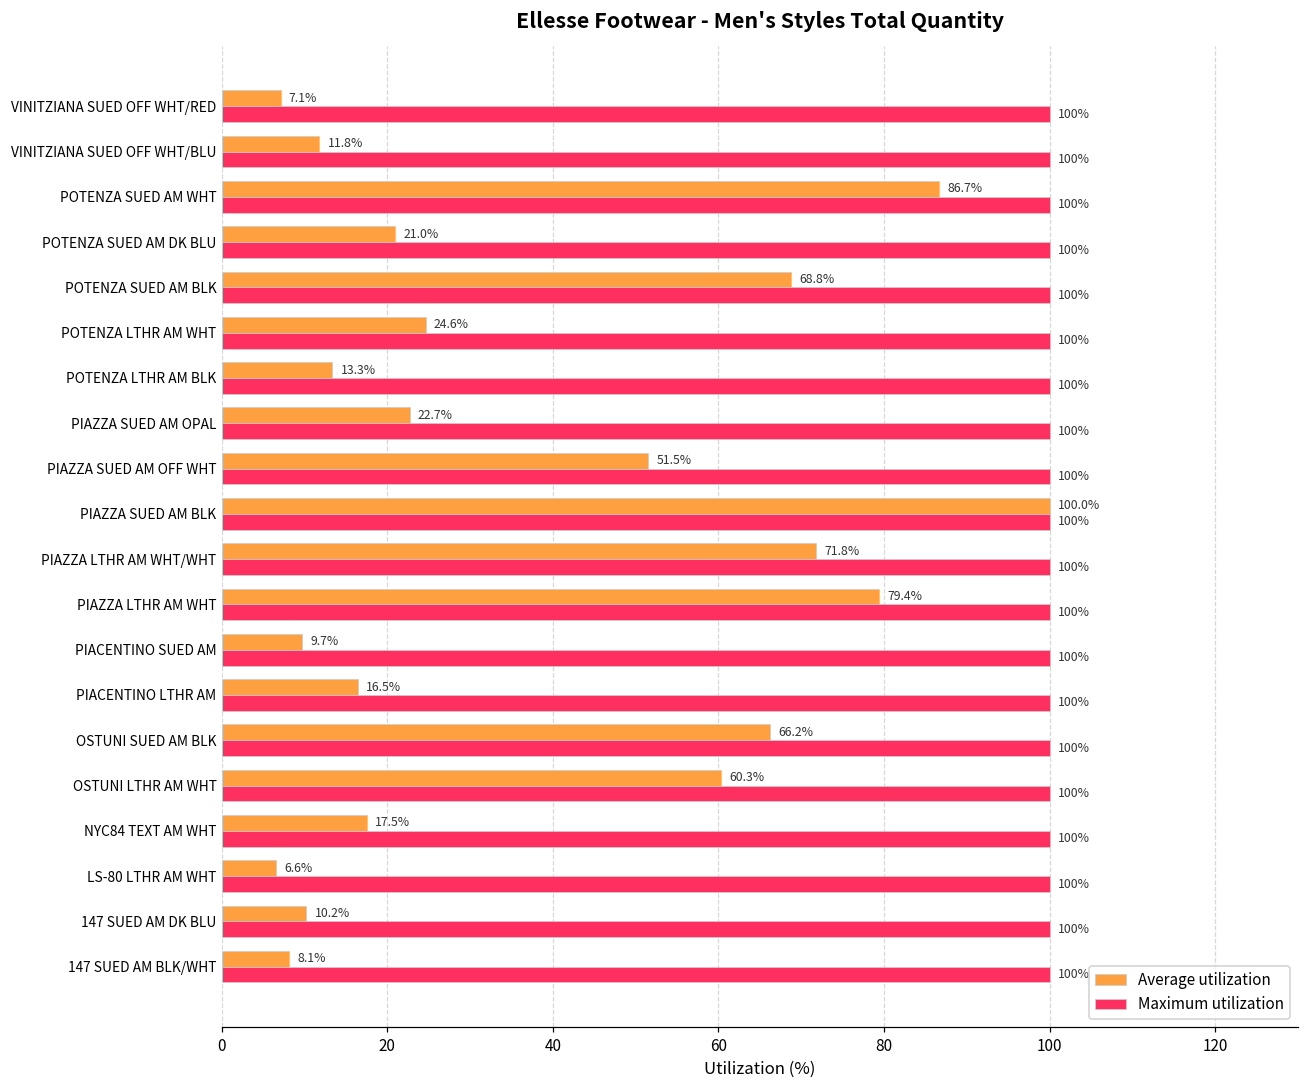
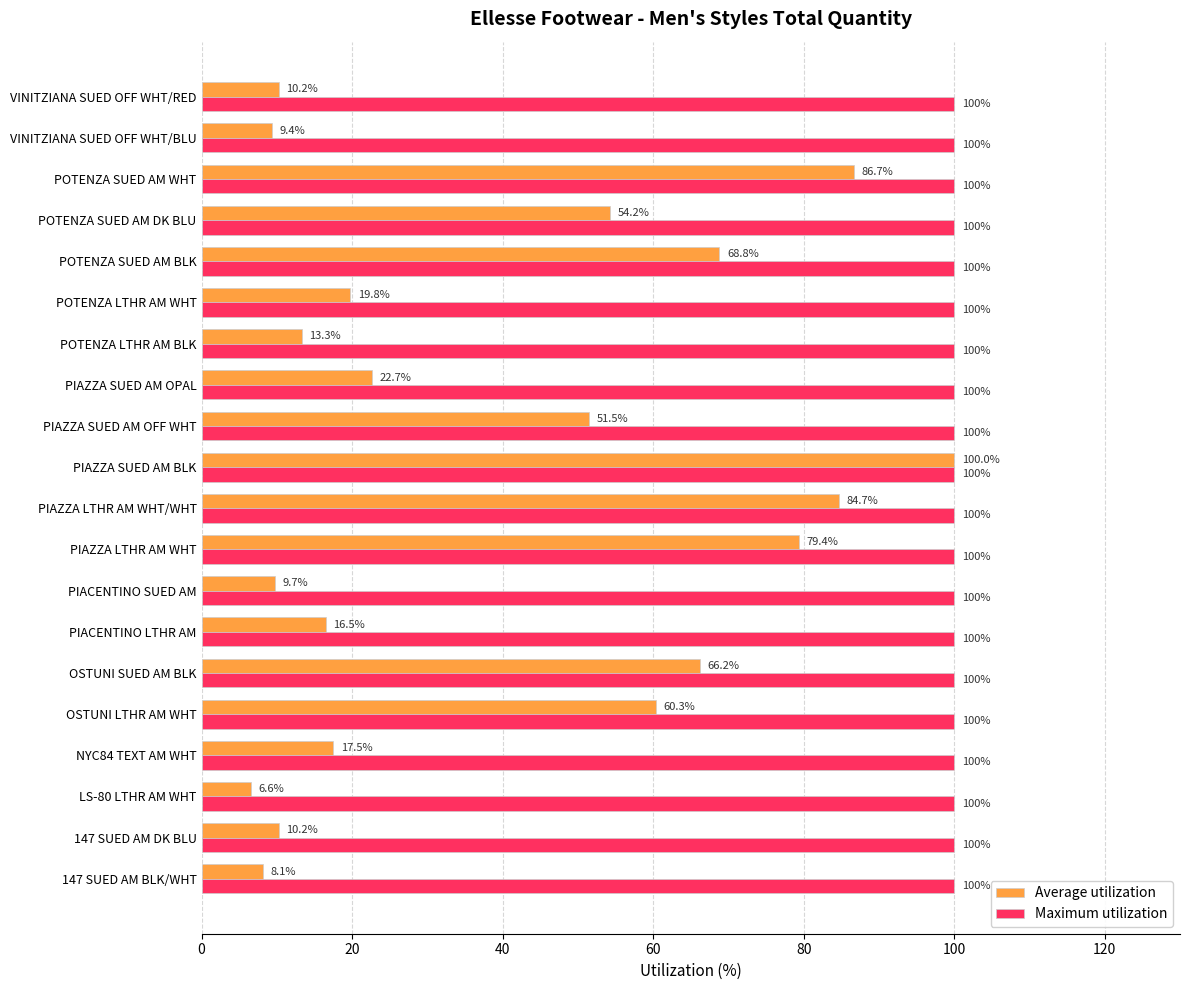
  {
    "Average utilization": {
-     "VINITZIANA SUED OFF WHT/RED": "7.1%",
-     "VINITZIANA SUED OFF WHT/BLU": "11.8%",
+     "VINITZIANA SUED OFF WHT/RED": "10.2%",
+     "VINITZIANA SUED OFF WHT/BLU": "9.4%",
      "POTENZA SUED AM WHT": "86.7%",
-     "POTENZA SUED AM DK BLU": "21.0%",
+     "POTENZA SUED AM DK BLU": "54.2%",
      "POTENZA SUED AM BLK": "68.8%",
-     "POTENZA LTHR AM WHT": "24.6%",
+     "POTENZA LTHR AM WHT": "19.8%",
      "POTENZA LTHR AM BLK": "13.3%",
      "PIAZZA SUED AM OPAL": "22.7%",
      "PIAZZA SUED AM OFF WHT": "51.5%",
      "PIAZZA SUED AM BLK": "100.0%",
-     "PIAZZA LTHR AM WHT/WHT": "71.8%",
+     "PIAZZA LTHR AM WHT/WHT": "84.7%",
      "PIAZZA LTHR AM WHT": "79.4%",
      "PIACENTINO SUED AM": "9.7%",
      "PIACENTINO LTHR AM": "16.5%",
      "OSTUNI SUED AM BLK": "66.2%",
      "OSTUNI LTHR AM WHT": "60.3%",
      "NYC84 TEXT AM WHT": "17.5%",
      "LS-80 LTHR AM WHT": "6.6%",
      "147 SUED AM DK BLU": "10.2%",
      "147 SUED AM BLK/WHT": "8.1%"
    },
    "Maximum utilization": {
      "VINITZIANA SUED OFF WHT/RED": "100%",
      "VINITZIANA SUED OFF WHT/BLU": "100%",
      "POTENZA SUED AM WHT": "100%",
      "POTENZA SUED AM DK BLU": "100%",
      "POTENZA SUED AM BLK": "100%",
      "POTENZA LTHR AM WHT": "100%",
      "POTENZA LTHR AM BLK": "100%",
      "PIAZZA SUED AM OPAL": "100%",
      "PIAZZA SUED AM OFF WHT": "100%",
      "PIAZZA SUED AM BLK": "100%",
      "PIAZZA LTHR AM WHT/WHT": "100%",
      "PIAZZA LTHR AM WHT": "100%",
      "PIACENTINO SUED AM": "100%",
      "PIACENTINO LTHR AM": "100%",
      "OSTUNI SUED AM BLK": "100%",
      "OSTUNI LTHR AM WHT": "100%",
      "NYC84 TEXT AM WHT": "100%",
      "LS-80 LTHR AM WHT": "100%",
      "147 SUED AM DK BLU": "100%",
      "147 SUED AM BLK/WHT": "100%"
    }
  }
